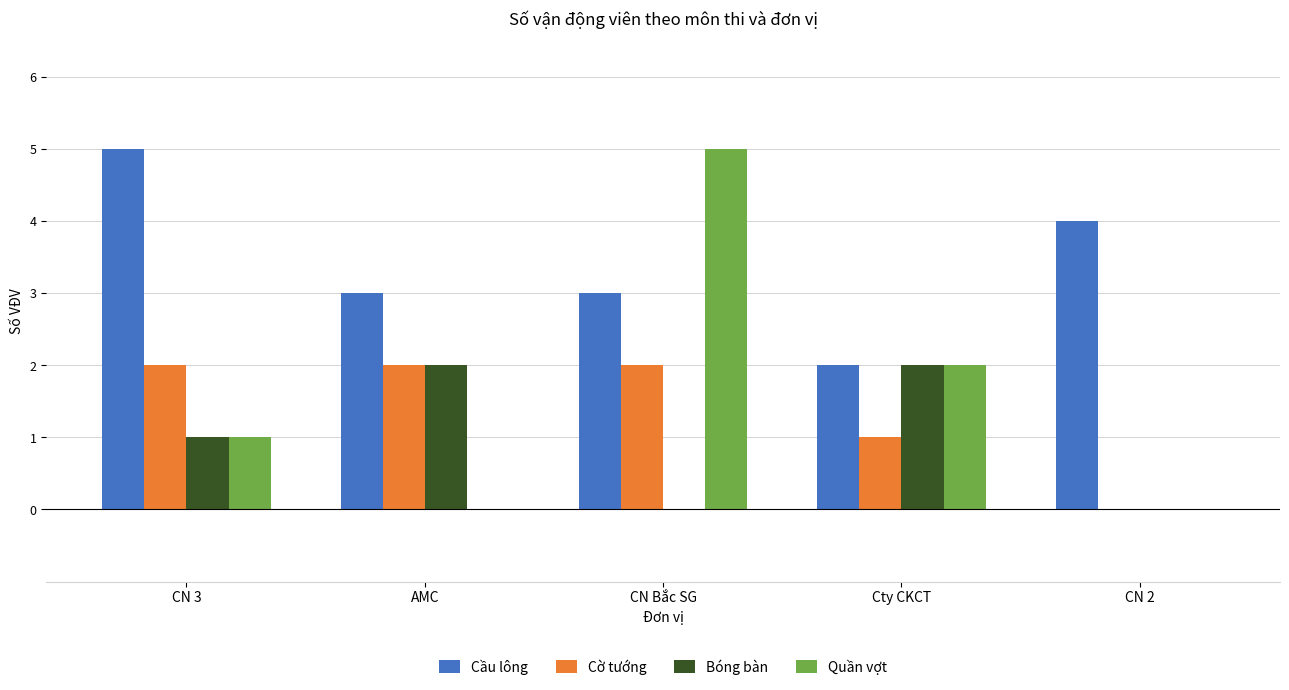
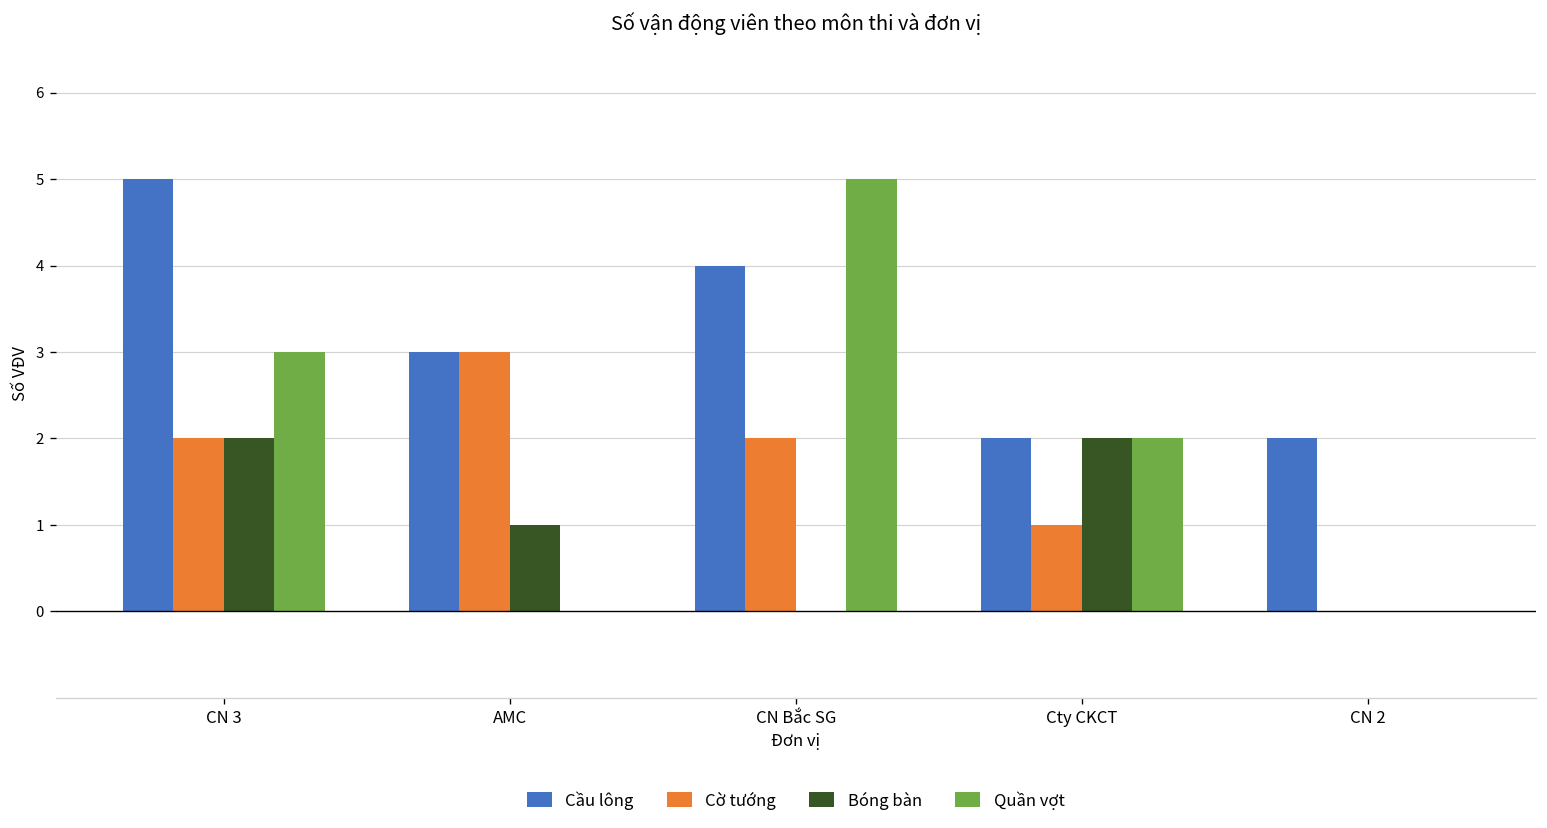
  {
    "Cầu lông": {
      "CN 3": 5,
      "AMC": 3,
-     "CN Bắc SG": 3,
+     "CN Bắc SG": 4,
      "Cty CKCT": 2,
-     "CN 2": 4
+     "CN 2": 2
    },
    "Cờ tướng": {
      "CN 3": 2,
-     "AMC": 2,
+     "AMC": 3,
      "CN Bắc SG": 2,
      "Cty CKCT": 1,
      "CN 2": 0
    },
    "Bóng bàn": {
-     "CN 3": 1,
-     "AMC": 2,
+     "CN 3": 2,
+     "AMC": 1,
      "CN Bắc SG": 0,
      "Cty CKCT": 2,
      "CN 2": 0
    },
    "Quần vợt": {
-     "CN 3": 1,
+     "CN 3": 3,
      "AMC": 0,
      "CN Bắc SG": 5,
      "Cty CKCT": 2,
      "CN 2": 0
    }
  }
